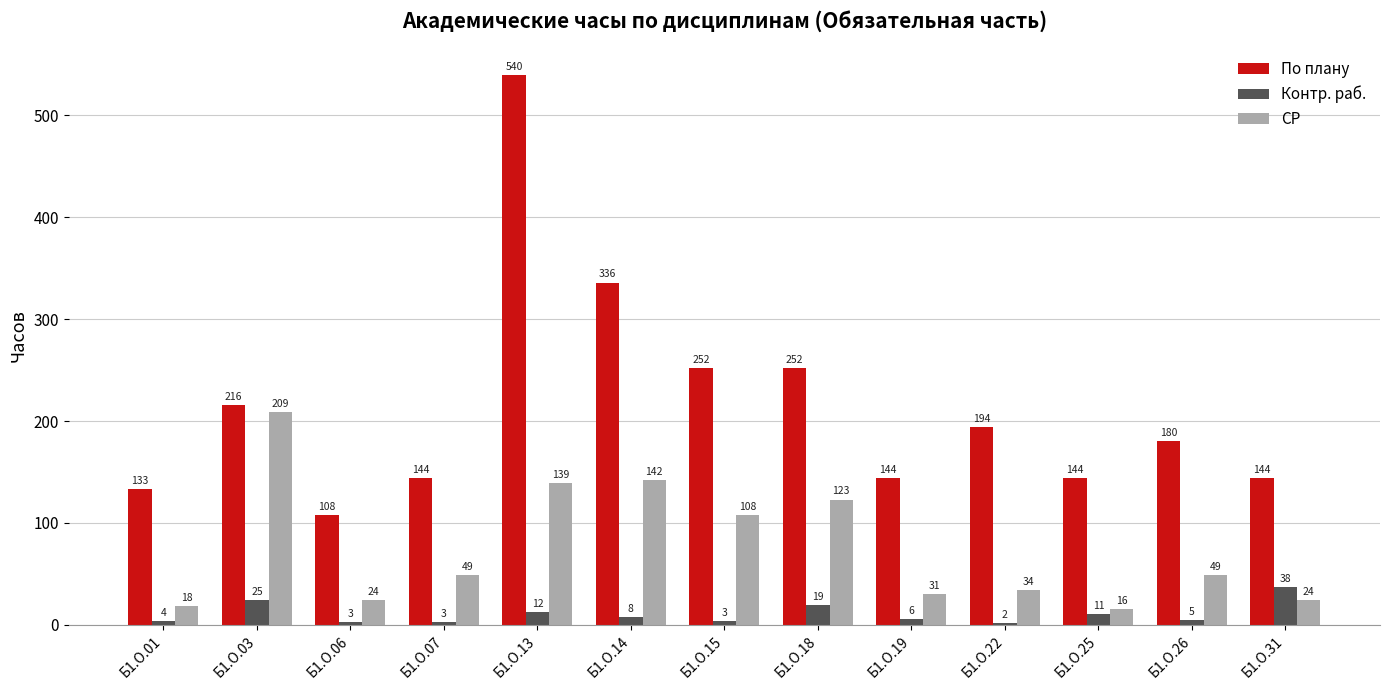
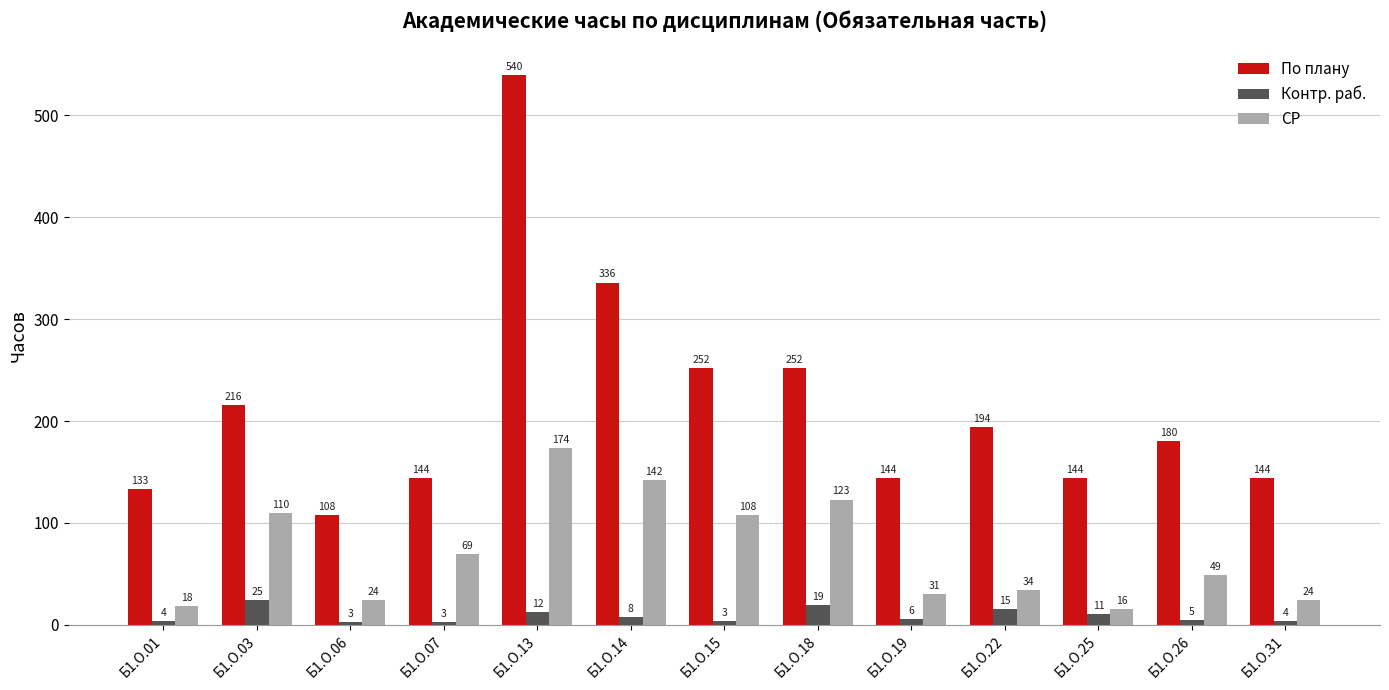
  {
    "По плану": {
      "Б1.О.01": 133,
      "Б1.О.03": 216,
      "Б1.О.06": 108,
      "Б1.О.07": 144,
      "Б1.О.13": 540,
      "Б1.О.14": 336,
      "Б1.О.15": 252,
      "Б1.О.18": 252,
      "Б1.О.19": 144,
      "Б1.О.22": 194,
      "Б1.О.25": 144,
      "Б1.О.26": 180,
      "Б1.О.31": 144
    },
    "Контр. раб.": {
      "Б1.О.01": 4,
      "Б1.О.03": 25,
      "Б1.О.06": 3,
      "Б1.О.07": 3,
      "Б1.О.13": 12,
      "Б1.О.14": 8,
      "Б1.О.15": 3,
      "Б1.О.18": 19,
      "Б1.О.19": 6,
-     "Б1.О.22": 2,
+     "Б1.О.22": 15,
      "Б1.О.25": 11,
      "Б1.О.26": 5,
-     "Б1.О.31": 38
+     "Б1.О.31": 4
    },
    "СР": {
      "Б1.О.01": 18,
-     "Б1.О.03": 209,
+     "Б1.О.03": 110,
      "Б1.О.06": 24,
-     "Б1.О.07": 49,
-     "Б1.О.13": 139,
+     "Б1.О.07": 69,
+     "Б1.О.13": 174,
      "Б1.О.14": 142,
      "Б1.О.15": 108,
      "Б1.О.18": 123,
      "Б1.О.19": 31,
      "Б1.О.22": 34,
      "Б1.О.25": 16,
      "Б1.О.26": 49,
      "Б1.О.31": 24
    }
  }
